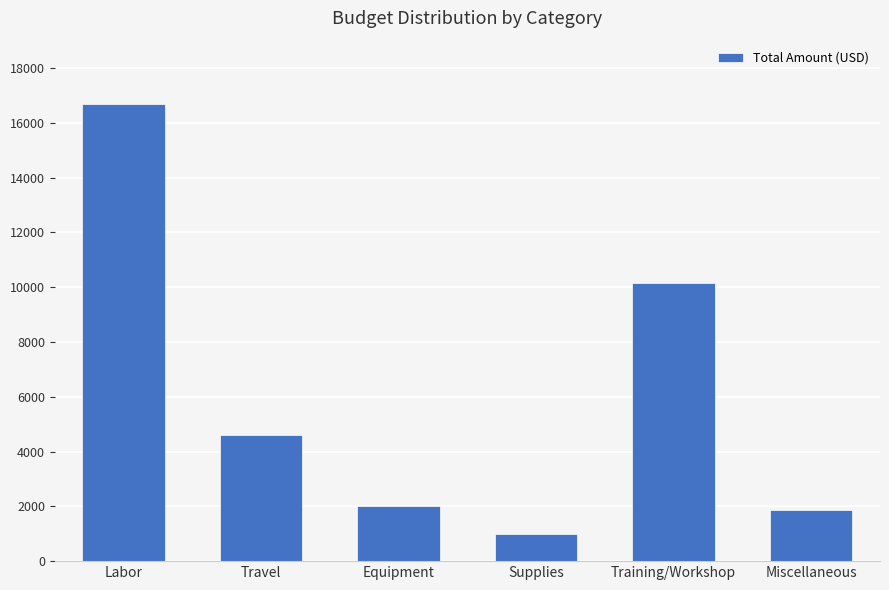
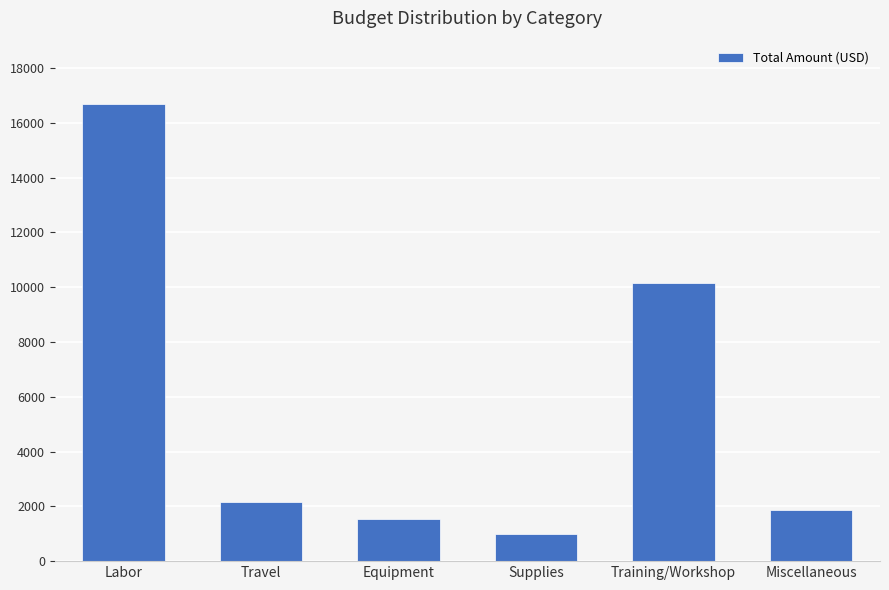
  {
    "Labor": 16700,
-   "Travel": 4600,
-   "Equipment": 2000,
+   "Travel": 2200,
+   "Equipment": 1500,
    "Supplies": 1000,
    "Training/Workshop": 10200,
    "Miscellaneous": 1900
  }
